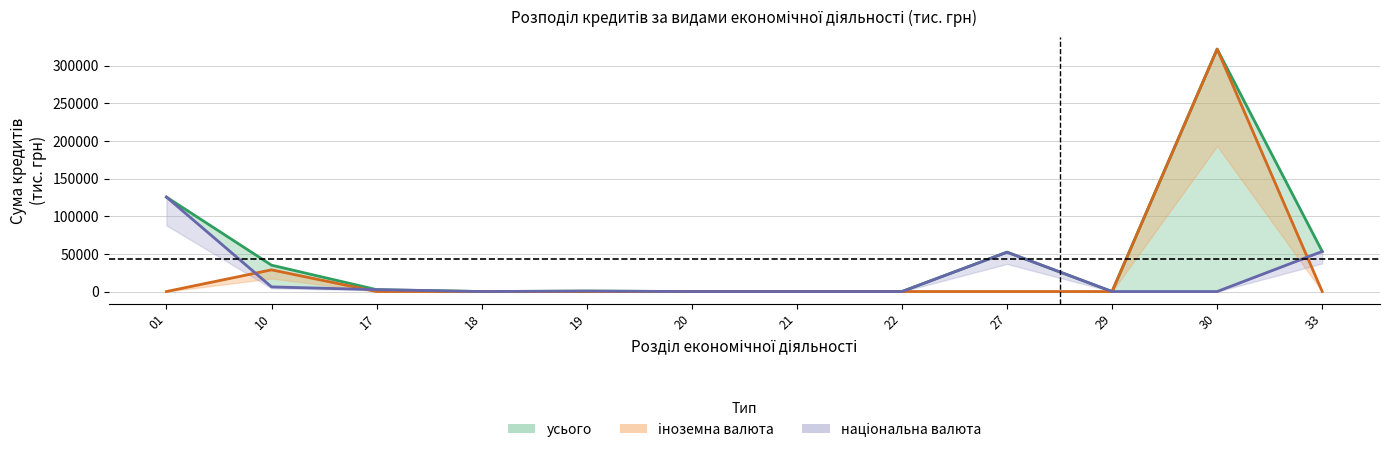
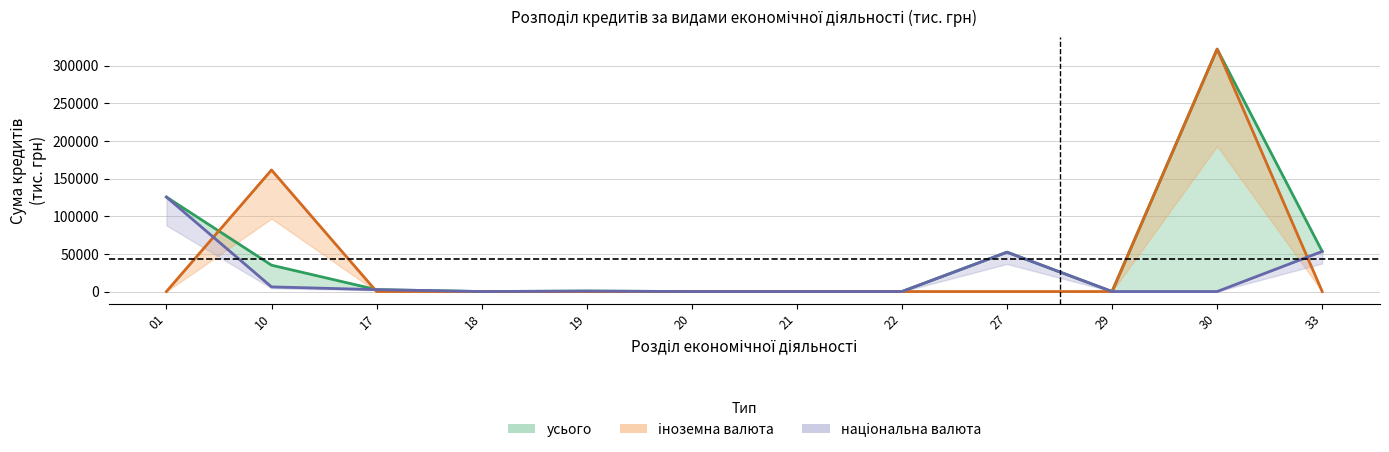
  {
    "іноземна валюта": {
      "01": 0,
-     "10": 30000,
+     "10": 160000,
      "27": 0,
      "33": 0
    }
  }
